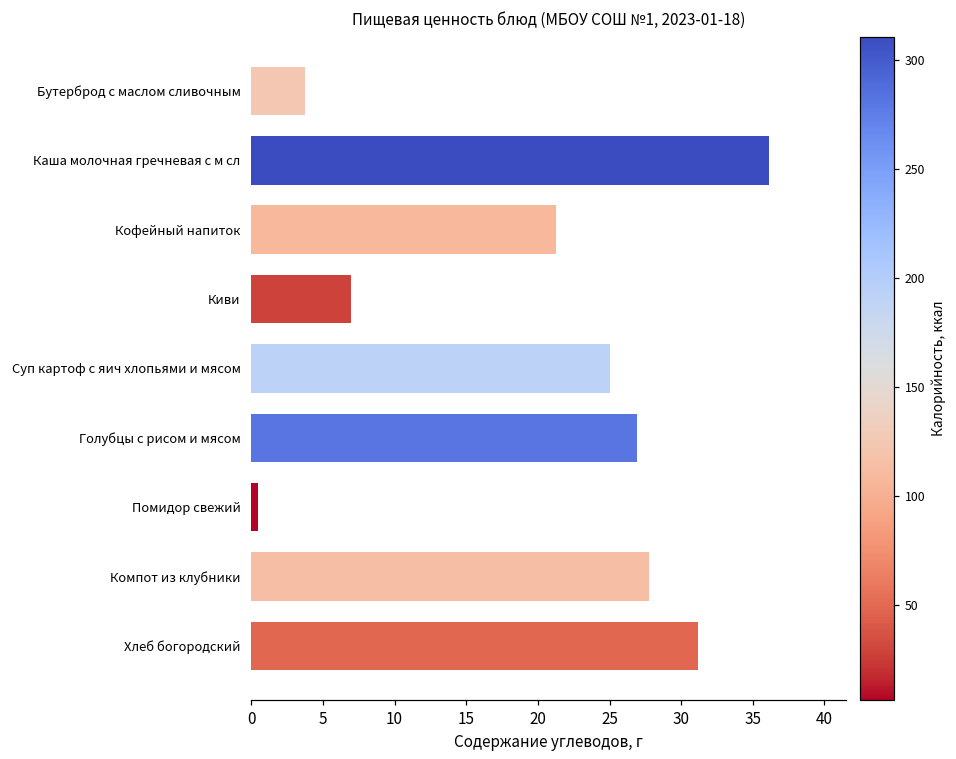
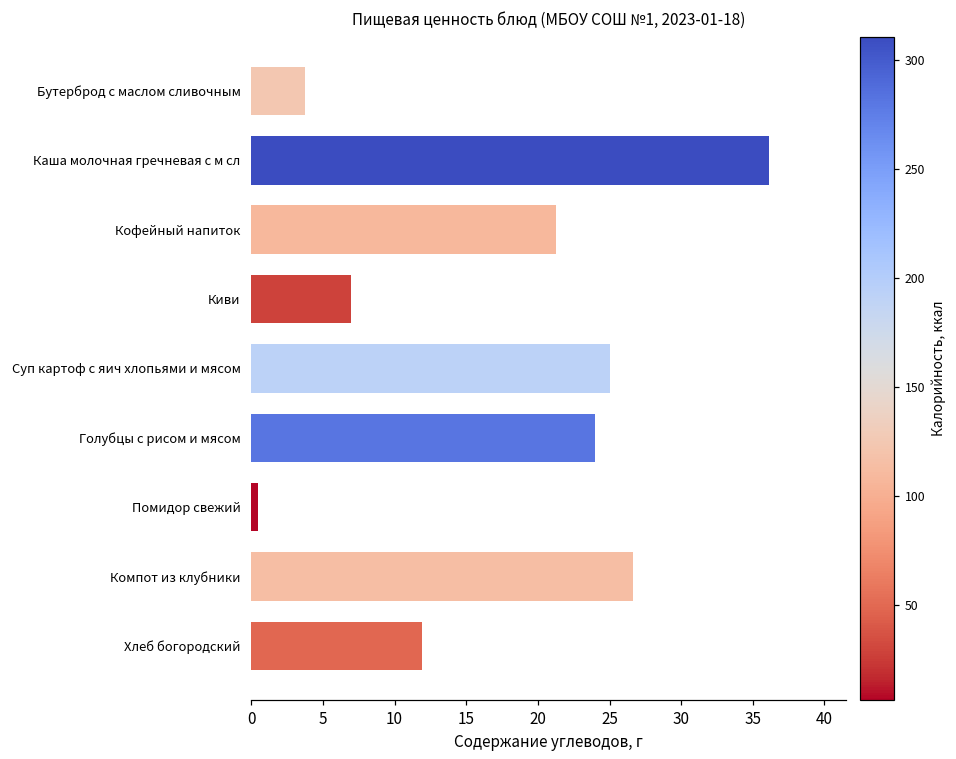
  {
    "Бутерброд с маслом сливочным": 3.7,
    "Каша молочная гречневая с м сл": 36.1,
    "Кофейный напиток": 21.2,
    "Киви": 7.0,
    "Суп картоф с яич хлопьями и мясом": 25.0,
-   "Голубцы с рисом и мясом": 26.9,
+   "Голубцы с рисом и мясом": 24.0,
    "Помидор свежий": 0.5,
-   "Компот из клубники": 27.8,
-   "Хлеб богородский": 31.2
+   "Компот из клубники": 26.6,
+   "Хлеб богородский": 11.9
  }
